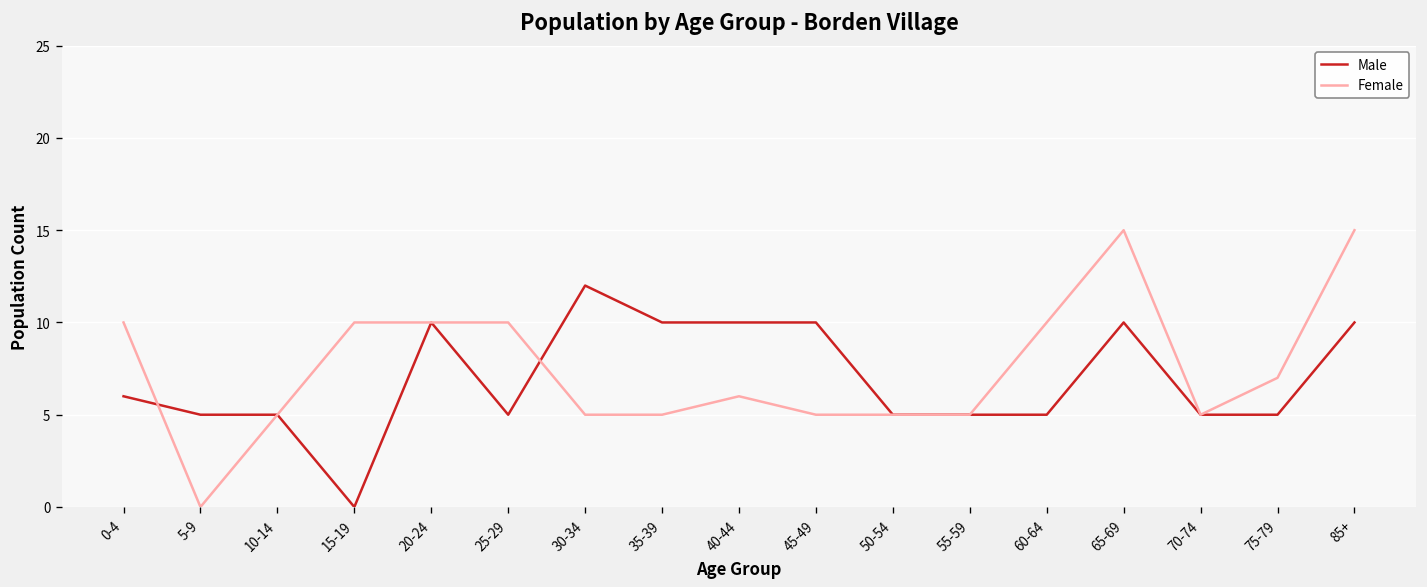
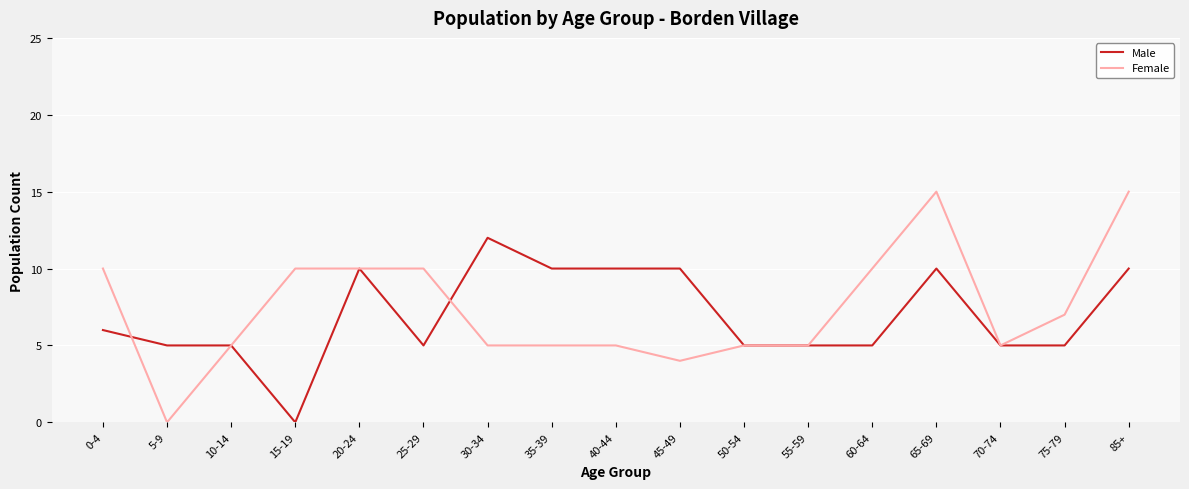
  {
    "Male": {
      "0-4": 6,
      "5-9": 5,
      "15-19": 0,
      "25-29": 5,
      "30-34": 12,
      "35-39": 10,
      "40-44": 10,
      "45-49": 10,
      "60-64": 5,
      "65-69": 10,
      "75-79": 5,
      "85+": 10
    },
    "Female": {
      "0-4": 10,
      "5-9": 0,
      "15-19": 10,
      "25-29": 10,
      "30-34": 5,
      "35-39": 5,
-     "40-44": 6,
-     "45-49": 5,
+     "40-44": 5,
+     "45-49": 4,
      "60-64": 10,
      "65-69": 15,
      "75-79": 7,
      "85+": 15
    }
  }
